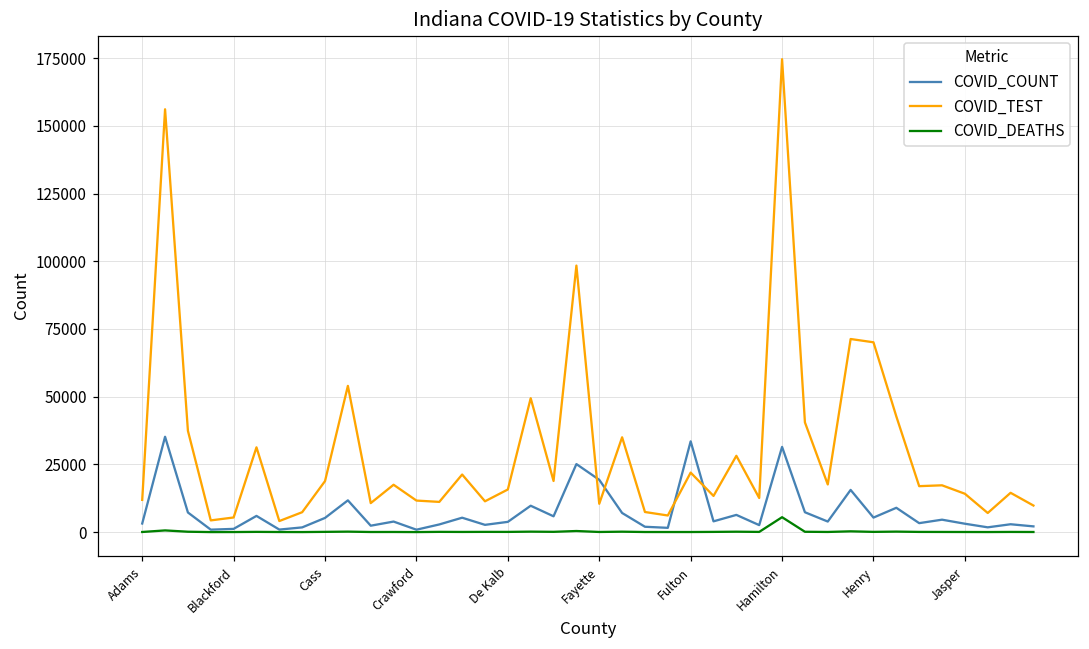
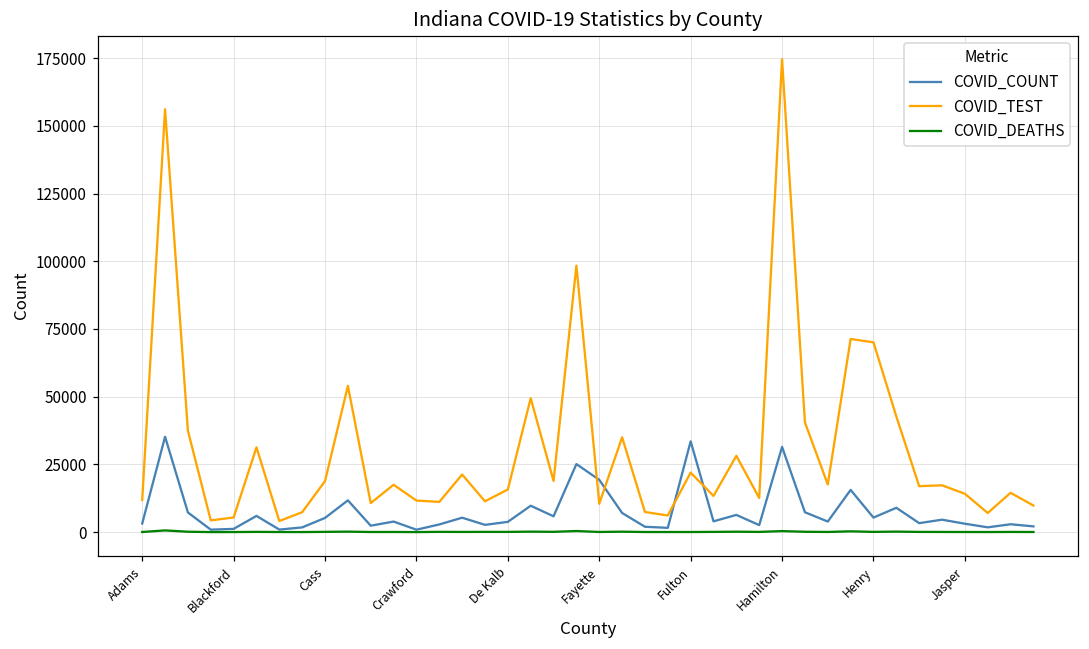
  {
    "COVID_COUNT": {
      "Adams": 3000,
      "Blackford": 1000,
      "Cass": 5000,
      "De Kalb": 4000,
      "Fayette": 19000,
      "Fulton": 34000,
      "Hamilton": 31000,
      "Henry": 5000,
      "Jasper": 3000
    },
    "COVID_TEST": {
      "Adams": 12000,
      "Blackford": 5000,
      "Cass": 19000,
      "Crawford": 12000,
      "De Kalb": 16000,
      "Fayette": 10000,
      "Fulton": 22000,
      "Hamilton": 175000,
      "Henry": 70000,
      "Jasper": 14000
    },
    "COVID_DEATHS": {
      "Adams": 0,
      "Blackford": 0,
      "Cass": 0,
      "De Kalb": 0,
      "Fayette": 0,
      "Fulton": 0,
-     "Hamilton": 6000,
+     "Hamilton": 0,
      "Henry": 0,
      "Jasper": 0
    }
  }
